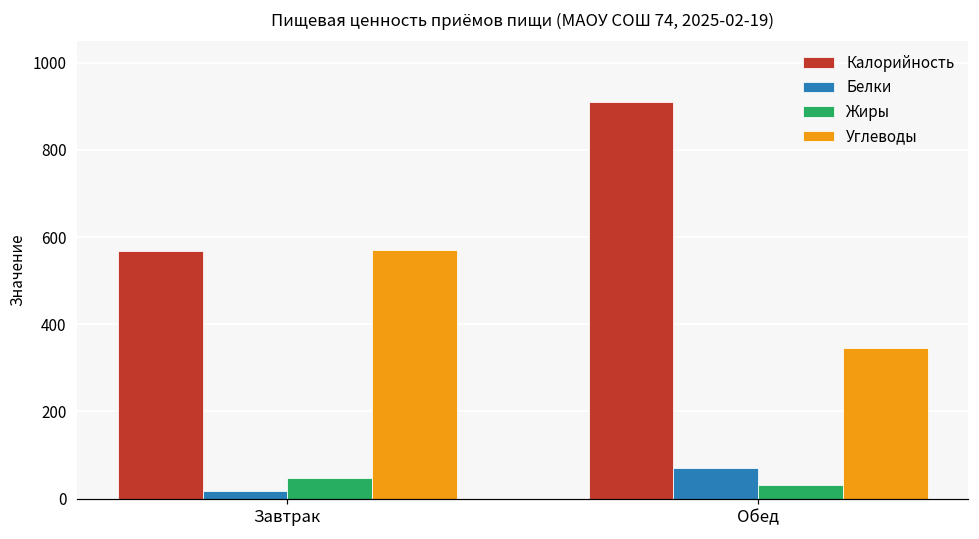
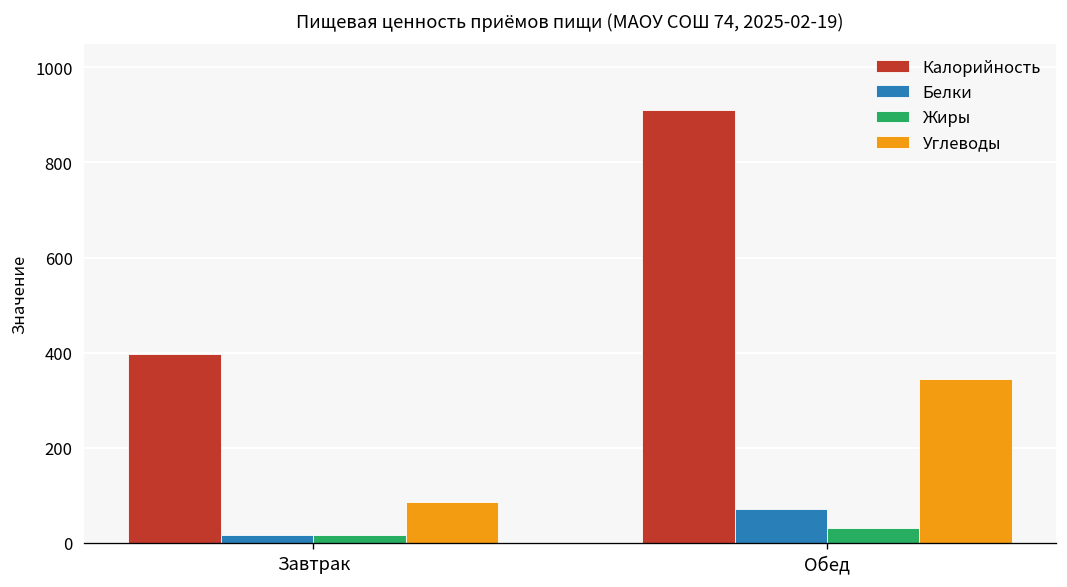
  {
    "Калорийность": {
-     "Завтрак": 570,
+     "Завтрак": 400,
      "Обед": 910
    },
    "Белки": {
      "Завтрак": 20,
      "Обед": 70
    },
    "Жиры": {
-     "Завтрак": 50,
+     "Завтрак": 20,
      "Обед": 30
    },
    "Углеводы": {
-     "Завтрак": 570,
+     "Завтрак": 90,
      "Обед": 340
    }
  }
